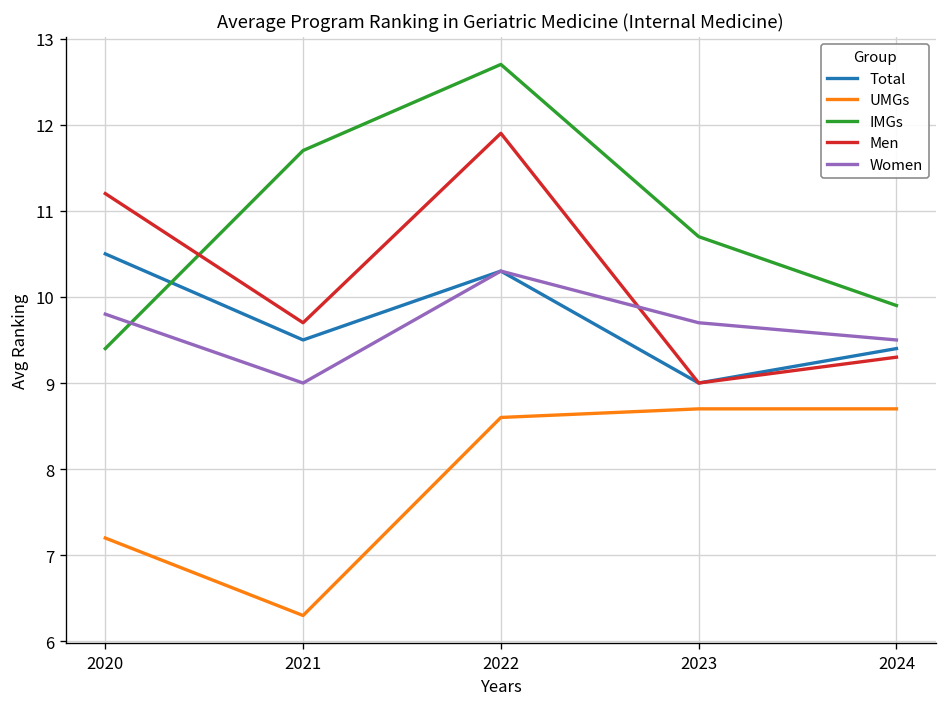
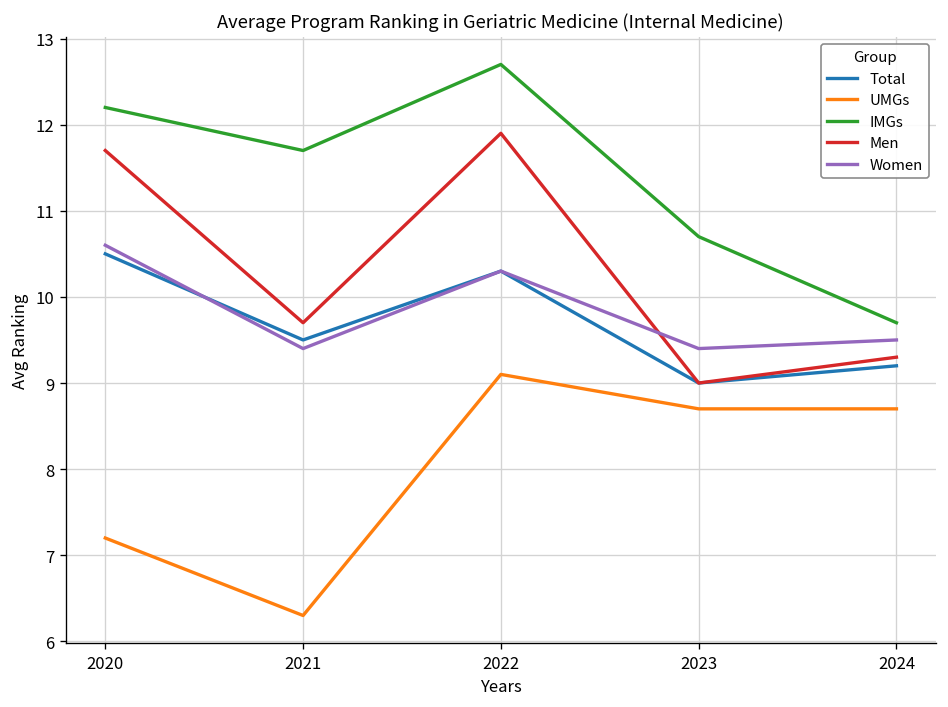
  {
    "Total": {
      "2020": 10.5,
      "2021": 9.5,
-     "2024": 9.4
+     "2024": 9.2
    },
    "UMGs": {
      "2020": 7.2,
      "2021": 6.3,
-     "2022": 8.6,
+     "2022": 9.1,
      "2023": 8.7,
      "2024": 8.7
    },
    "IMGs": {
-     "2020": 9.4,
+     "2020": 12.2,
      "2021": 11.7,
      "2022": 12.7,
      "2023": 10.7,
-     "2024": 9.9
+     "2024": 9.7
    },
    "Men": {
-     "2020": 11.2,
+     "2020": 11.7,
      "2021": 9.7,
      "2022": 11.9,
      "2024": 9.3
    },
    "Women": {
-     "2020": 9.8,
-     "2021": 9.0,
-     "2023": 9.7,
+     "2020": 10.6,
+     "2021": 9.4,
+     "2023": 9.4,
      "2024": 9.5
    }
  }
